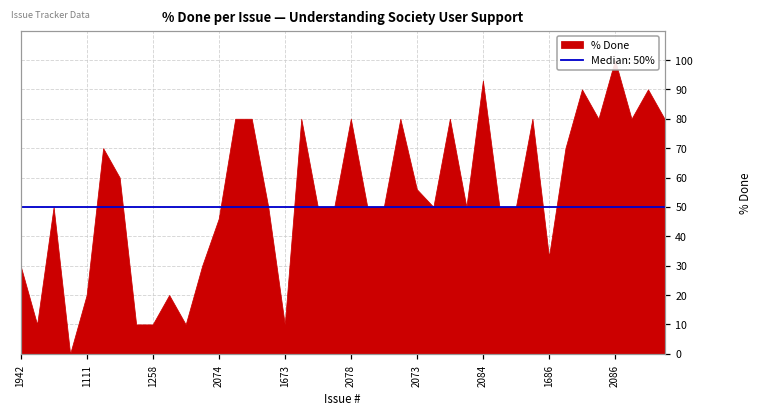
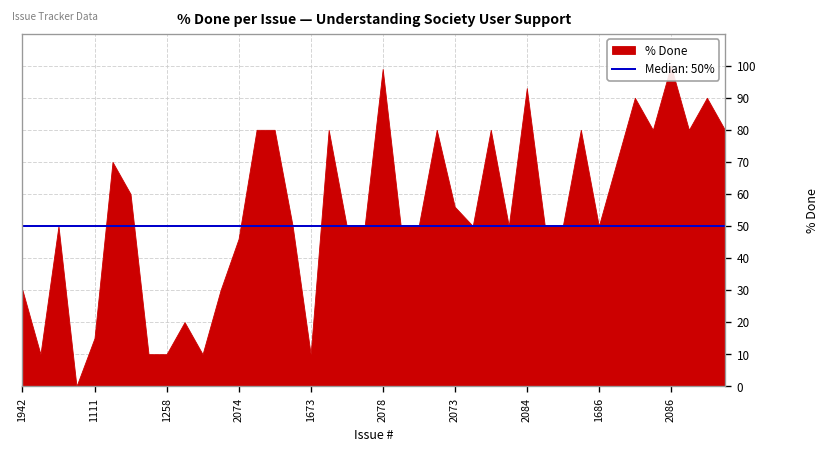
  {
    "1942": 30,
-   "1111": 20,
+   "1111": 15,
    "1258": 10,
    "2074": 46,
    "1673": 10,
-   "2078": 80,
+   "2078": 99,
    "2073": 56,
    "2084": 93,
-   "1686": 33
+   "1686": 50
  }
